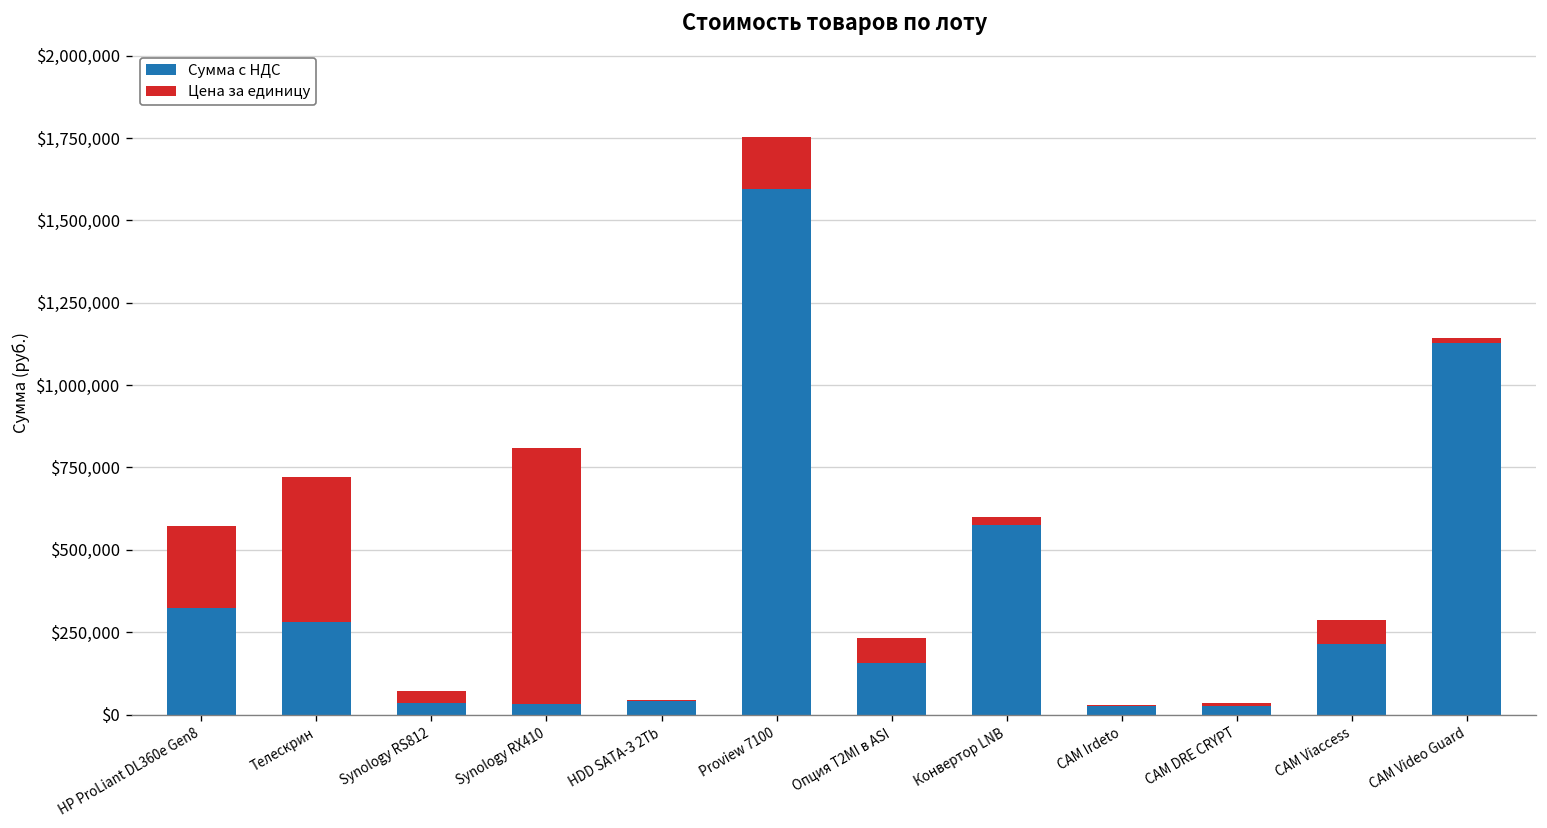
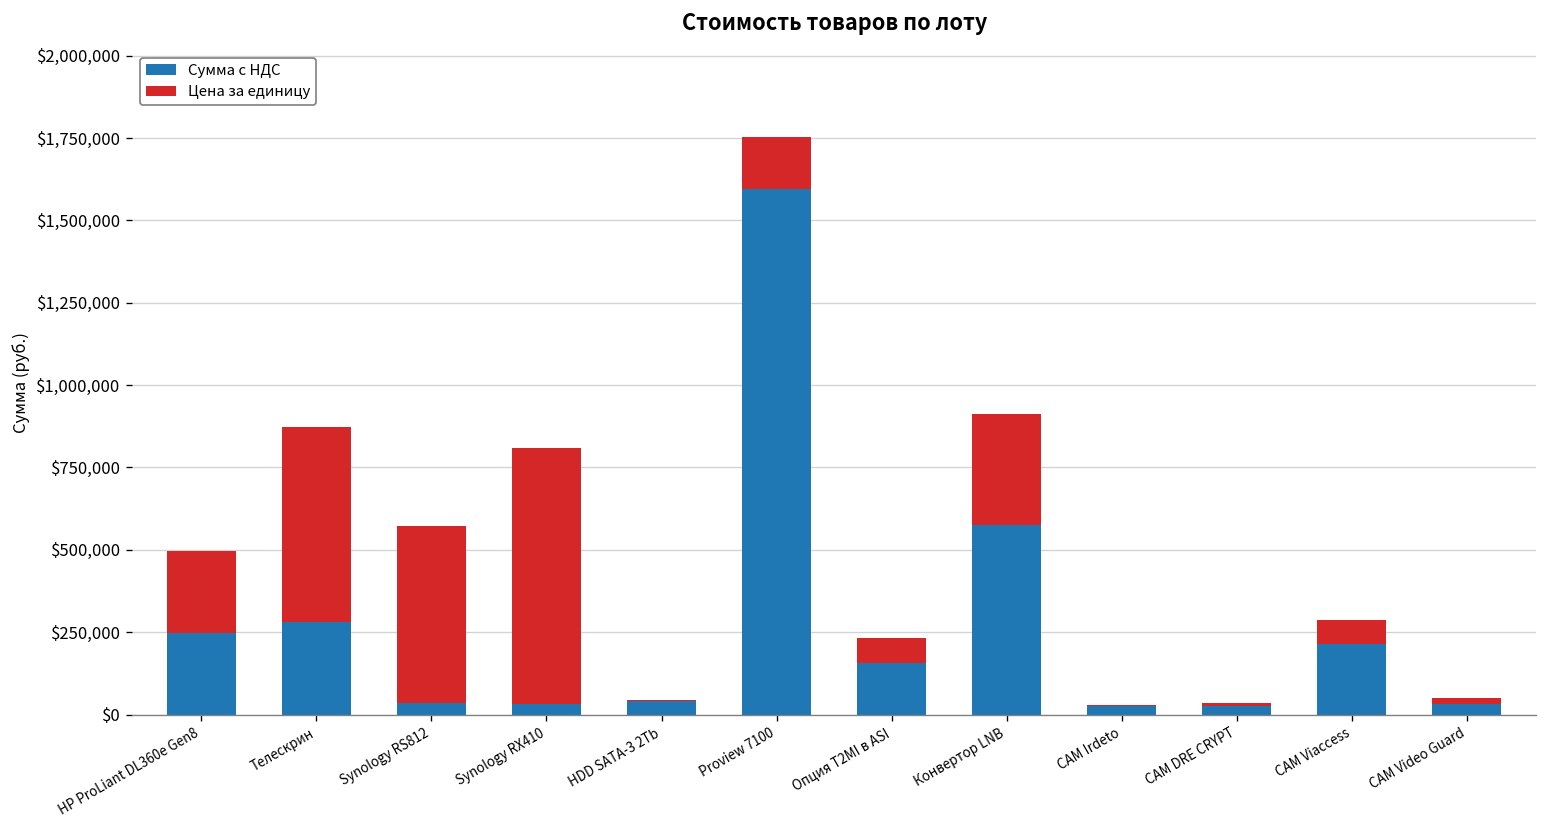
  {
    "Сумма с НДС": {
-     "HP ProLiant DL360e Gen8": "$320,000",
+     "HP ProLiant DL360e Gen8": "$250,000",
      "Телескрин": "$280,000",
      "Synology RS812": "$40,000",
      "Synology RX410": "$30,000",
      "HDD SATA-3 2Tb": "$40,000",
      "Proview 7100": "$1,590,000",
      "Опция T2MI в ASI": "$160,000",
      "Конвертор LNB": "$570,000",
      "CAM Irdeto": "$30,000",
      "CAM DRE CRYPT": "$30,000",
      "CAM Viaccess": "$220,000",
-     "CAM Video Guard": "$1,130,000"
+     "CAM Video Guard": "$30,000"
    },
    "Цена за единицу": {
      "HP ProLiant DL360e Gen8": "$250,000",
-     "Телескрин": "$440,000",
-     "Synology RS812": "$40,000",
+     "Телескрин": "$590,000",
+     "Synology RS812": "$540,000",
      "Synology RX410": "$780,000",
      "Proview 7100": "$160,000",
      "Опция T2MI в ASI": "$80,000",
-     "Конвертор LNB": "$30,000",
+     "Конвертор LNB": "$340,000",
      "CAM Viaccess": "$70,000",
      "CAM Video Guard": "$20,000"
    }
  }
